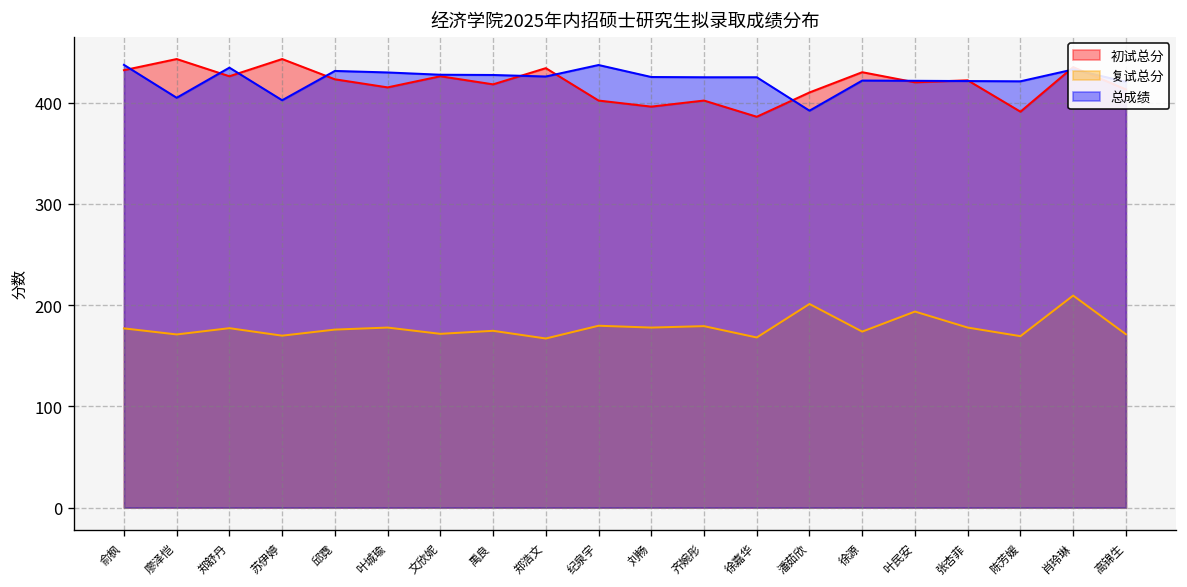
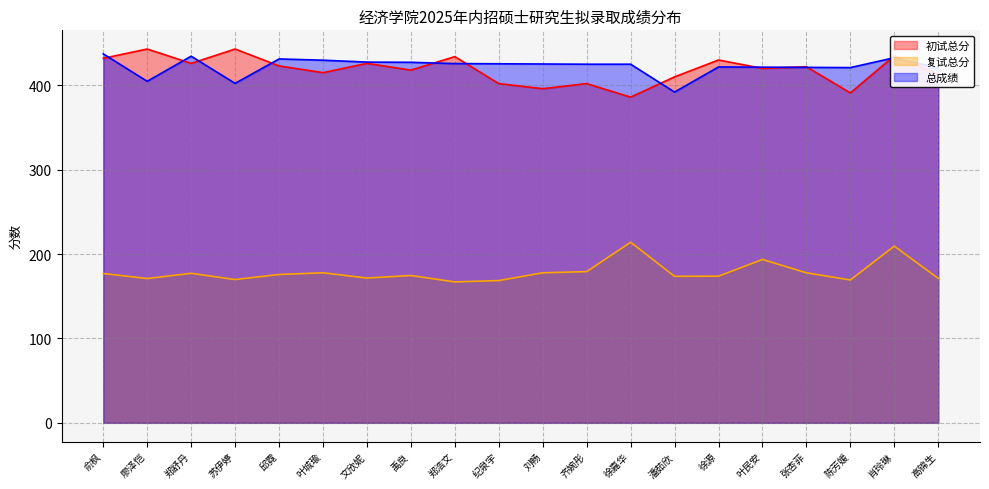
  {
    "初试总分": {
      "俞枫": 430,
      "廖泽恺": 440,
      "郑舒丹": 430,
      "苏伊婷": 440,
      "邱霓": 420,
      "叶城瑜": 420,
      "禹良": 420,
      "郑浩文": 430,
      "纪泉宇": 400,
      "刘畅": 400,
      "齐婉彤": 400,
      "徐嘉华": 390,
      "潘茹欣": 410,
      "徐源": 430,
      "陈芳媛": 390
    },
    "复试总分": {
      "俞枫": 180,
      "廖泽恺": 170,
      "郑舒丹": 180,
      "苏伊婷": 170,
      "邱霓": 180,
      "叶城瑜": 180,
      "文欣妮": 170,
      "禹良": 170,
      "郑浩文": 170,
-     "纪泉宇": 180,
+     "纪泉宇": 170,
      "刘畅": 180,
      "齐婉彤": 180,
-     "徐嘉华": 170,
-     "潘茹欣": 200,
+     "徐嘉华": 210,
+     "潘茹欣": 170,
      "徐源": 170,
      "叶民安": 190,
      "张杏菲": 180,
      "陈芳媛": 170,
      "肖玲琳": 210,
      "高锦生": 170
    },
    "总成绩": {
      "俞枫": 440,
      "廖泽恺": 400,
      "郑舒丹": 430,
      "苏伊婷": 400,
      "邱霓": 430,
      "叶城瑜": 430,
      "禹良": 430,
      "郑浩文": 430,
-     "纪泉宇": 440,
+     "纪泉宇": 430,
      "刘畅": 430,
      "齐婉彤": 430,
      "徐嘉华": 430,
      "潘茹欣": 390,
      "徐源": 420,
      "陈芳媛": 420
    }
  }
